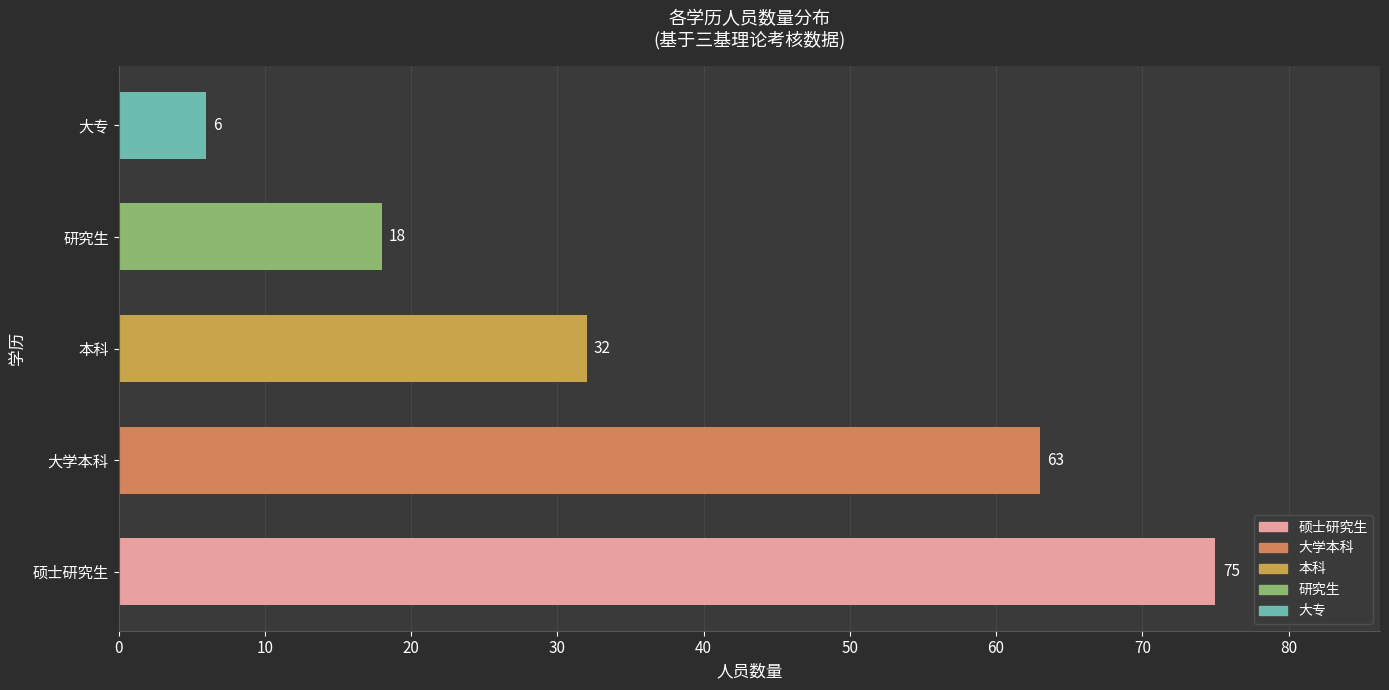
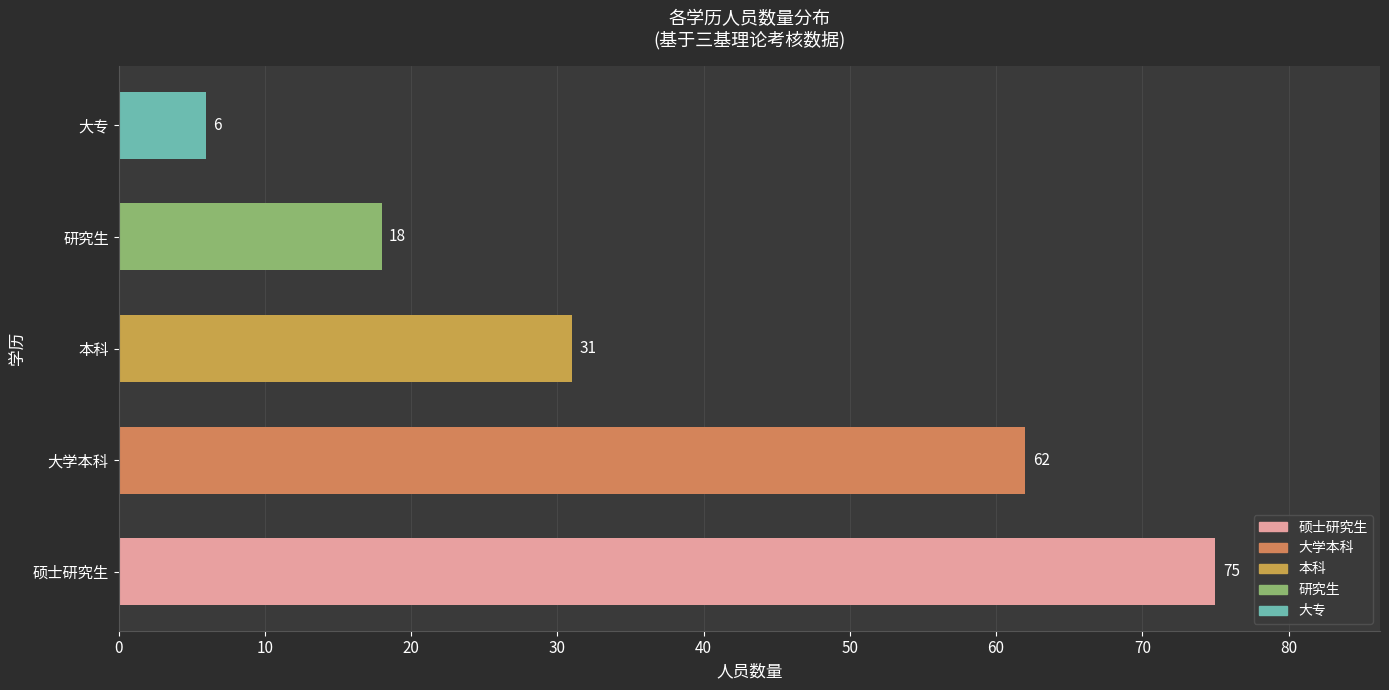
  {
    "大专": 6,
    "研究生": 18,
-   "本科": 32,
-   "大学本科": 63,
+   "本科": 31,
+   "大学本科": 62,
    "硕士研究生": 75
  }
